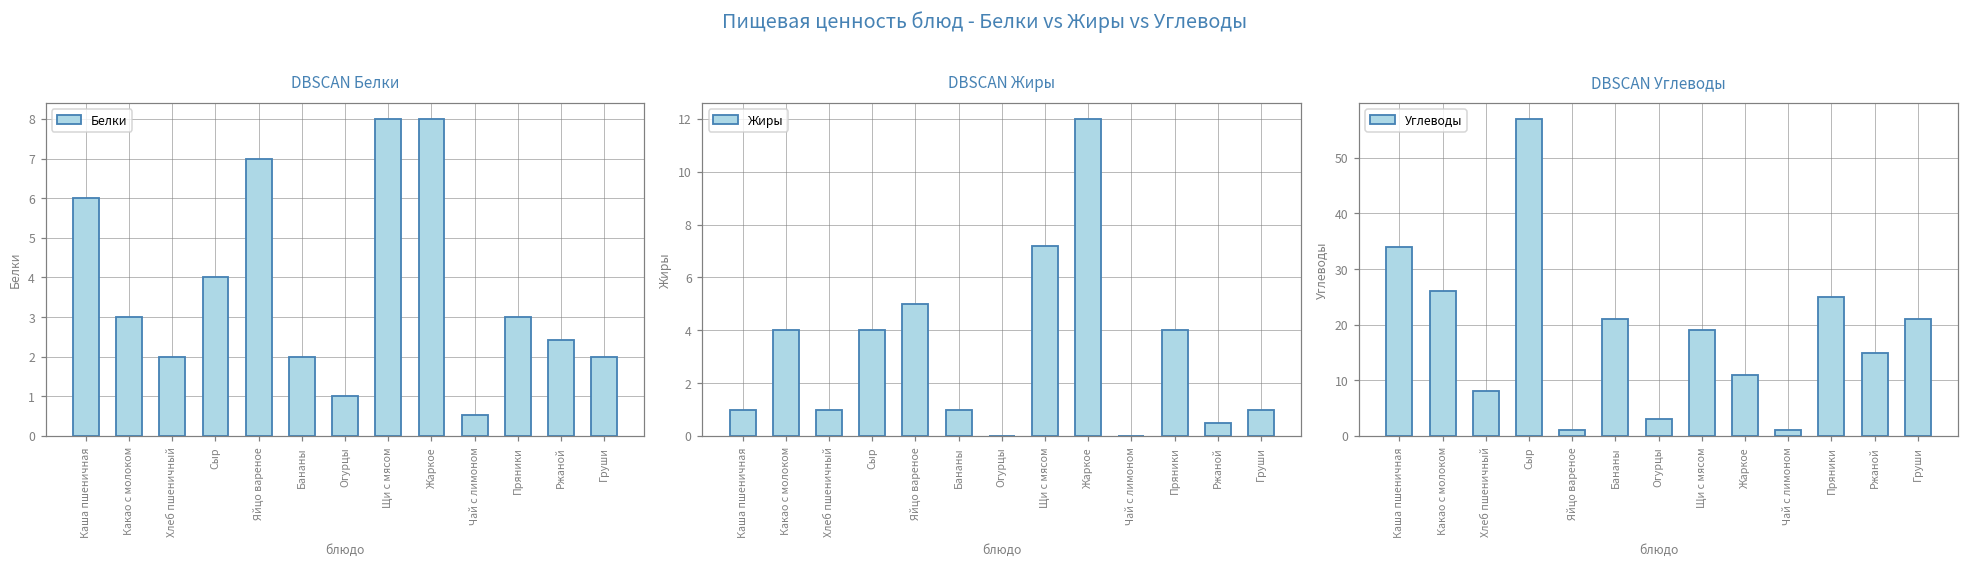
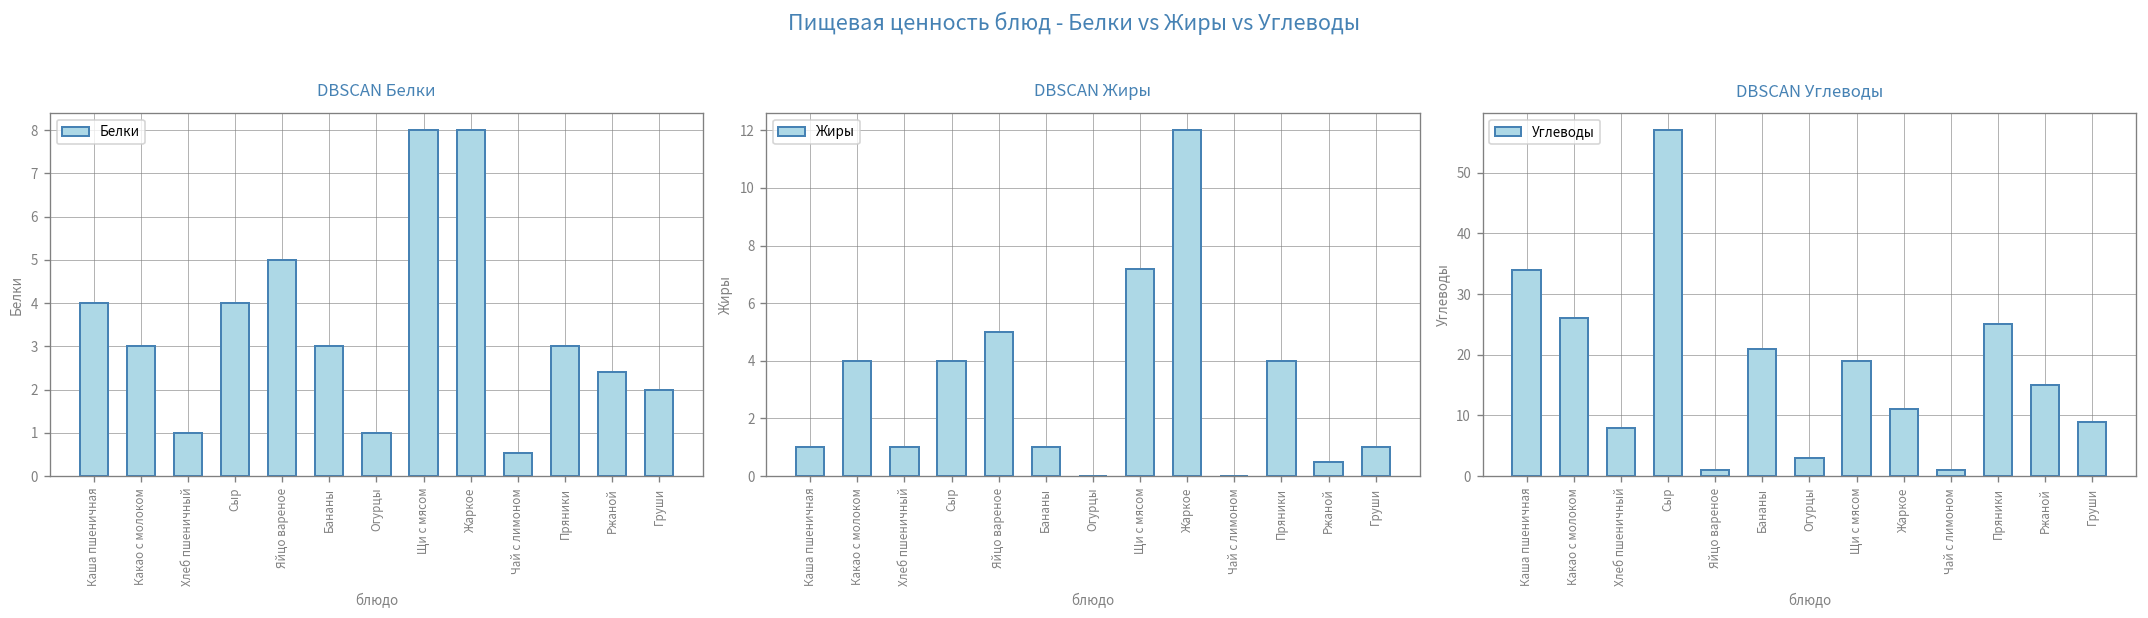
  {
    "DBSCAN Белки": {
-     "Каша пшеничная": 6,
+     "Каша пшеничная": 4,
      "Какао с молоком": 3,
-     "Хлеб пшеничный": 2,
+     "Хлеб пшеничный": 1,
      "Сыр": 4,
-     "Яйцо вареное": 7,
-     "Бананы": 2,
+     "Яйцо вареное": 5,
+     "Бананы": 3,
      "Огурцы": 1,
      "Щи с мясом": 8,
      "Жаркое": 8,
      "Чай с лимоном": 0.5,
      "Пряники": 3,
      "Ржаной": 2.4,
      "Груши": 2
    },
    "DBSCAN Жиры": {
      "Каша пшеничная": 1.0,
      "Какао с молоком": 4.0,
      "Хлеб пшеничный": 1.0,
      "Сыр": 4.0,
      "Яйцо вареное": 5.0,
      "Бананы": 1.0,
      "Огурцы": 0.0,
      "Щи с мясом": 7.2,
      "Жаркое": 12.0,
      "Чай с лимоном": 0.0,
      "Пряники": 4.0,
      "Ржаной": 0.5,
      "Груши": 1.0
    },
    "DBSCAN Углеводы": {
      "Каша пшеничная": 34,
      "Какао с молоком": 26,
      "Хлеб пшеничный": 8,
      "Сыр": 57,
      "Яйцо вареное": 1,
      "Бананы": 21,
      "Огурцы": 3,
      "Щи с мясом": 19,
      "Жаркое": 11,
      "Чай с лимоном": 1,
      "Пряники": 25,
      "Ржаной": 15,
-     "Груши": 21
+     "Груши": 9
    }
  }
